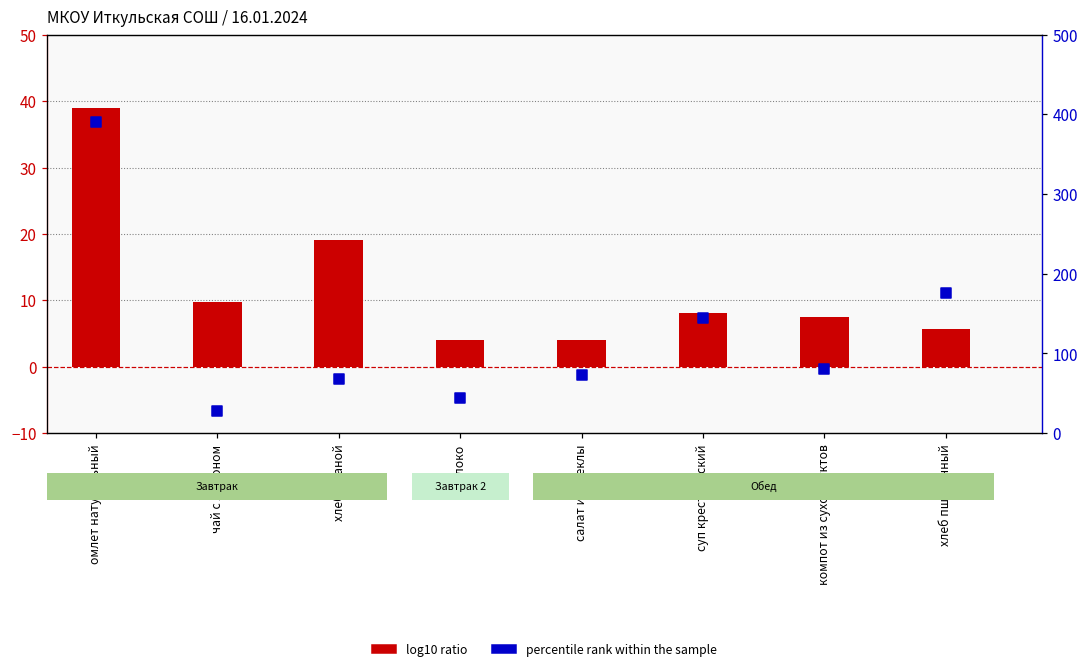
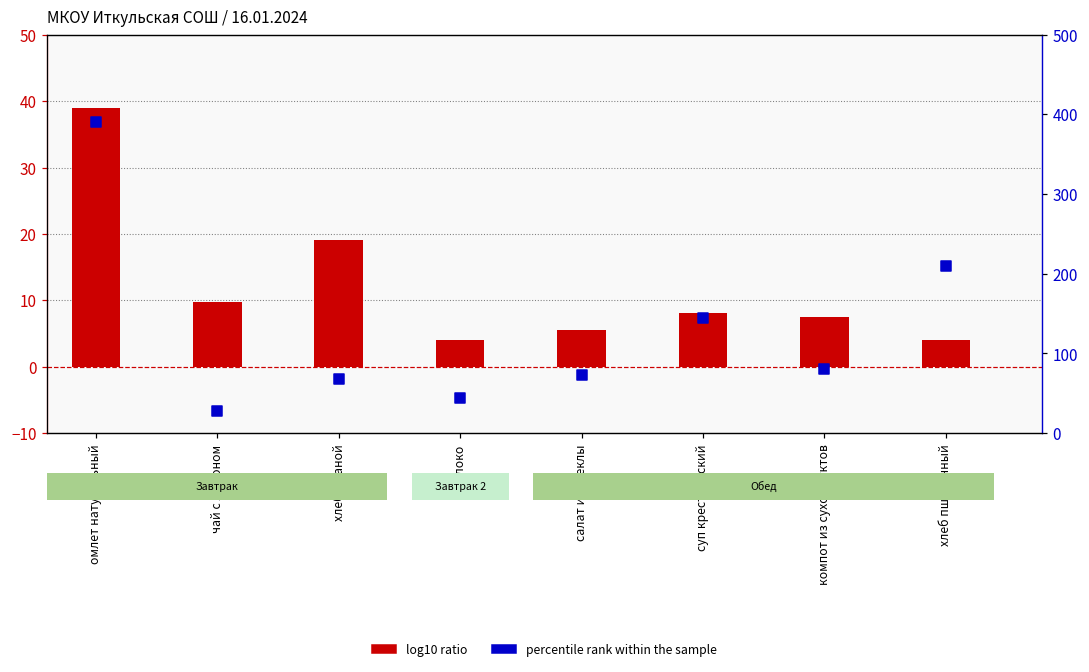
  {
    "log10 ratio": {
      "омлет натуральный": 39,
      "чай с лимоном": 10,
      "хлеб ржаной": 19,
      "яблоко": 4,
-     "салат из свеклы": 4,
+     "салат из свеклы": 6,
      "суп крестьянский": 8,
      "компот из сухофруктов": 7,
-     "хлеб пшеничный": 6
+     "хлеб пшеничный": 4
    },
    "percentile rank within the sample": {
-     "хлеб пшеничный": 180
+     "хлеб пшеничный": 210
    }
  }
